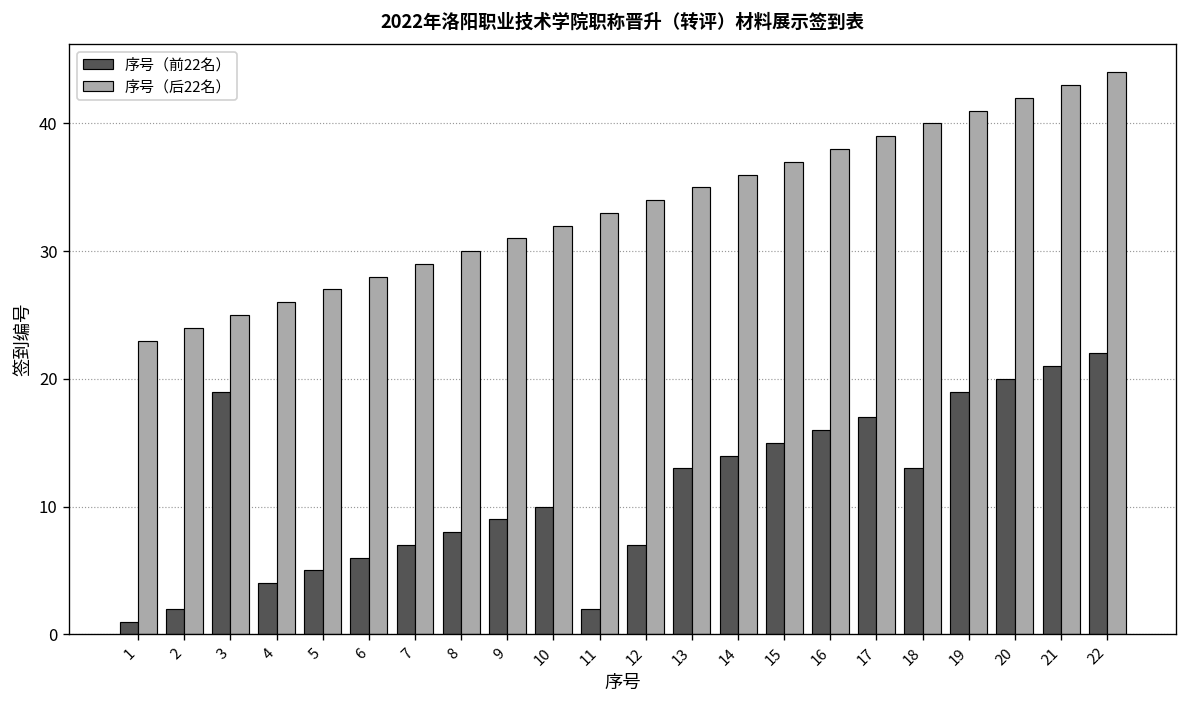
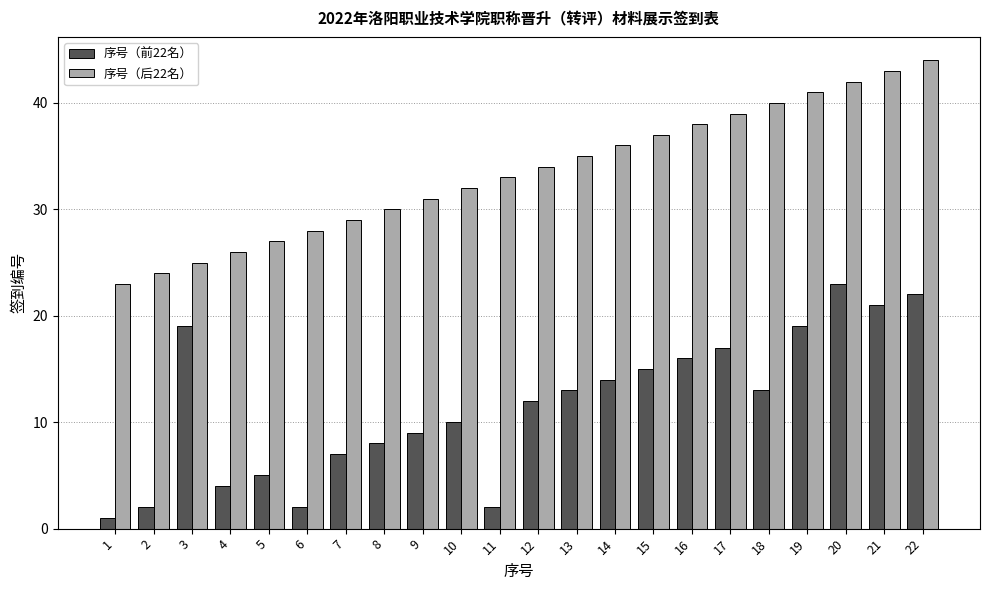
  {
    "序号（前22名）": {
      "1": 1,
      "2": 2,
      "3": 19,
      "4": 4,
      "5": 5,
-     "6": 6,
+     "6": 2,
      "7": 7,
      "8": 8,
      "9": 9,
      "10": 10,
      "11": 2,
-     "12": 7,
+     "12": 12,
      "13": 13,
      "14": 14,
      "15": 15,
      "16": 16,
      "17": 17,
      "18": 13,
      "19": 19,
-     "20": 20,
+     "20": 23,
      "21": 21,
      "22": 22
    },
    "序号（后22名）": {
      "1": 23,
      "2": 24,
      "3": 25,
      "4": 26,
      "5": 27,
      "6": 28,
      "7": 29,
      "8": 30,
      "9": 31,
      "10": 32,
      "11": 33,
      "12": 34,
      "13": 35,
      "14": 36,
      "15": 37,
      "16": 38,
      "17": 39,
      "18": 40,
      "19": 41,
      "20": 42,
      "21": 43,
      "22": 44
    }
  }
